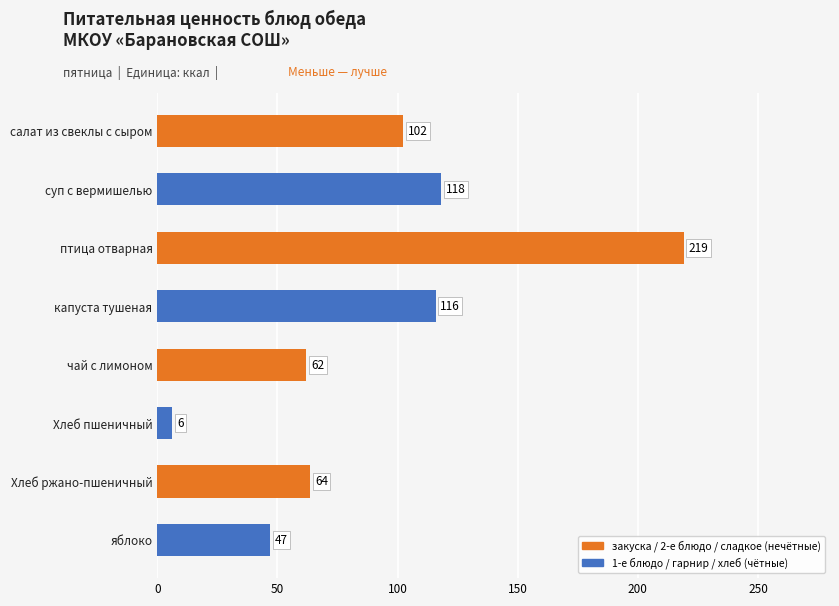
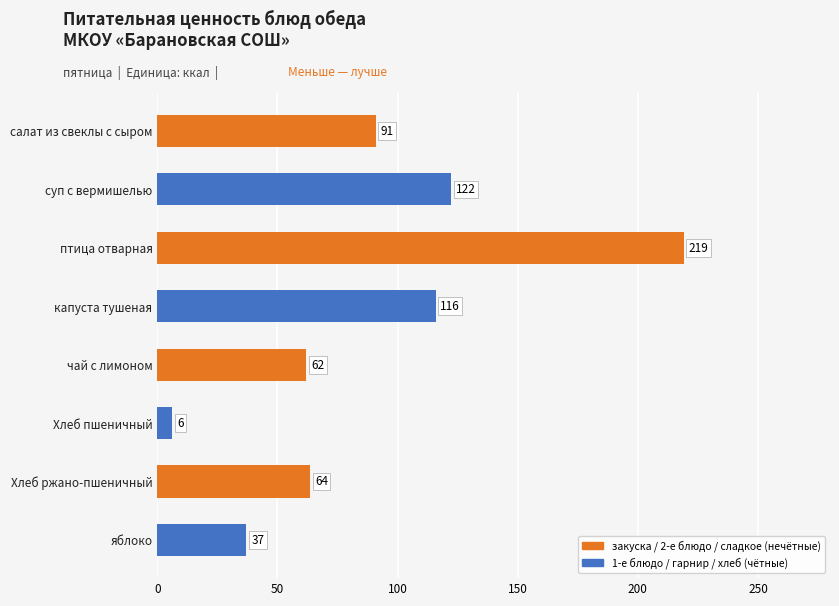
  {
-   "салат из свеклы с сыром": 102,
-   "суп с вермишелью": 118,
-   "яблоко": 47
+   "салат из свеклы с сыром": 91,
+   "суп с вермишелью": 122,
+   "яблоко": 37
  }
